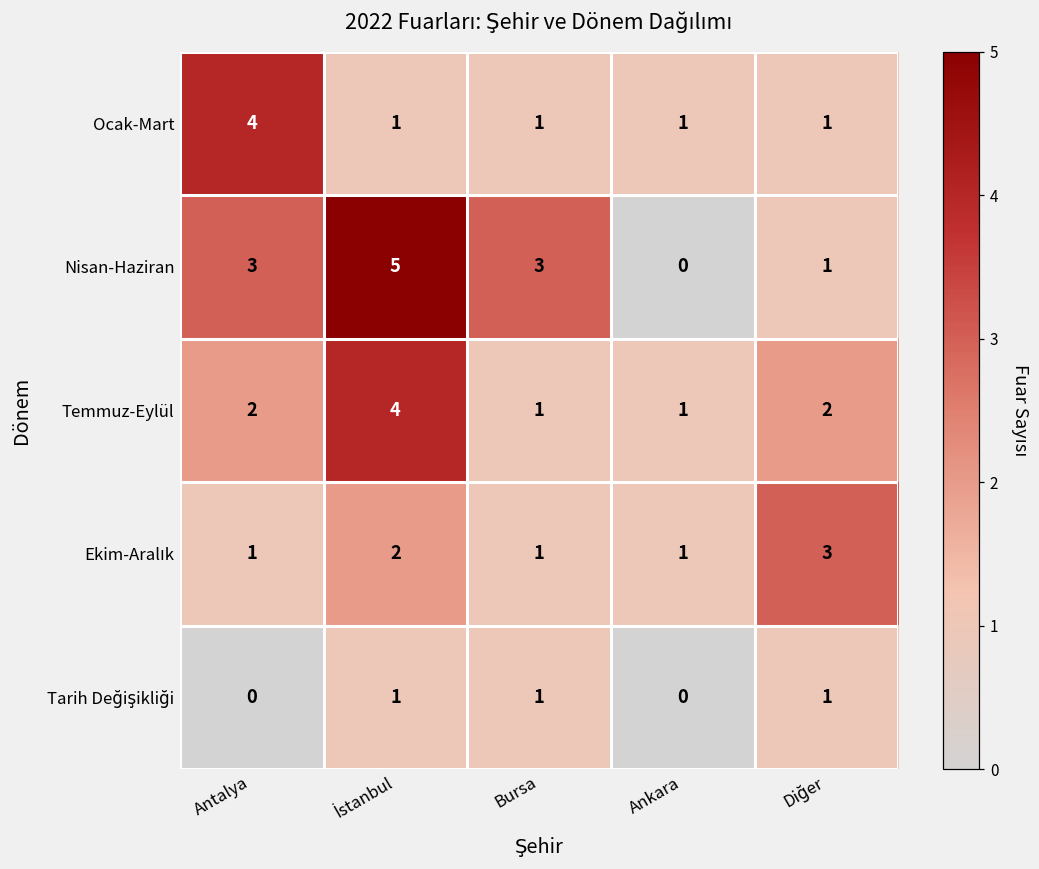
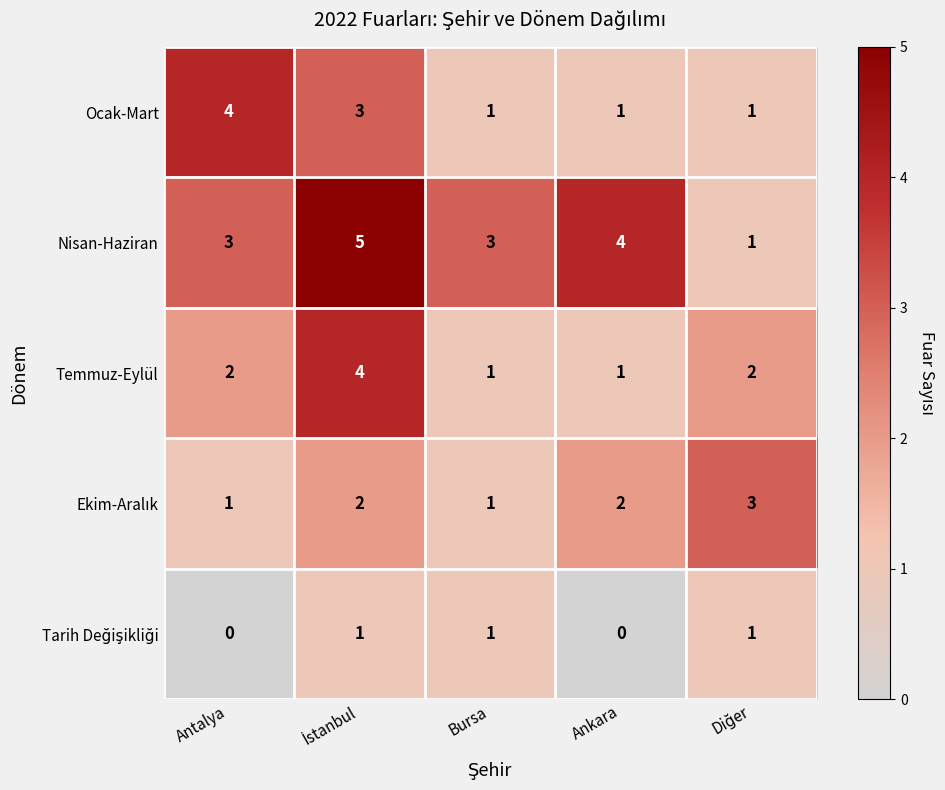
  {
    "Ocak-Mart": {
      "Antalya": 4,
-     "İstanbul": 1,
+     "İstanbul": 3,
      "Bursa": 1,
      "Ankara": 1,
      "Diğer": 1
    },
    "Nisan-Haziran": {
      "Antalya": 3,
      "İstanbul": 5,
      "Bursa": 3,
-     "Ankara": 0,
+     "Ankara": 4,
      "Diğer": 1
    },
    "Temmuz-Eylül": {
      "Antalya": 2,
      "İstanbul": 4,
      "Bursa": 1,
      "Ankara": 1,
      "Diğer": 2
    },
    "Ekim-Aralık": {
      "Antalya": 1,
      "İstanbul": 2,
      "Bursa": 1,
-     "Ankara": 1,
+     "Ankara": 2,
      "Diğer": 3
    },
    "Tarih Değişikliği": {
      "Antalya": 0,
      "İstanbul": 1,
      "Bursa": 1,
      "Ankara": 0,
      "Diğer": 1
    }
  }
